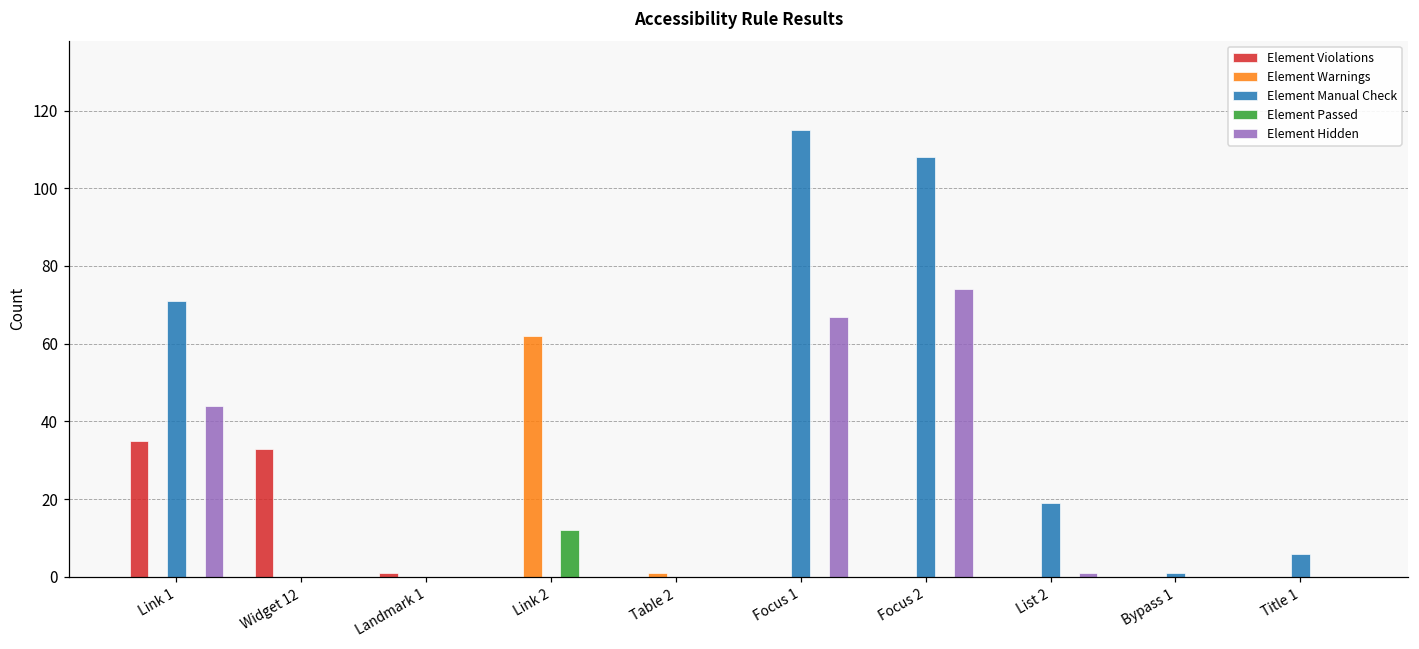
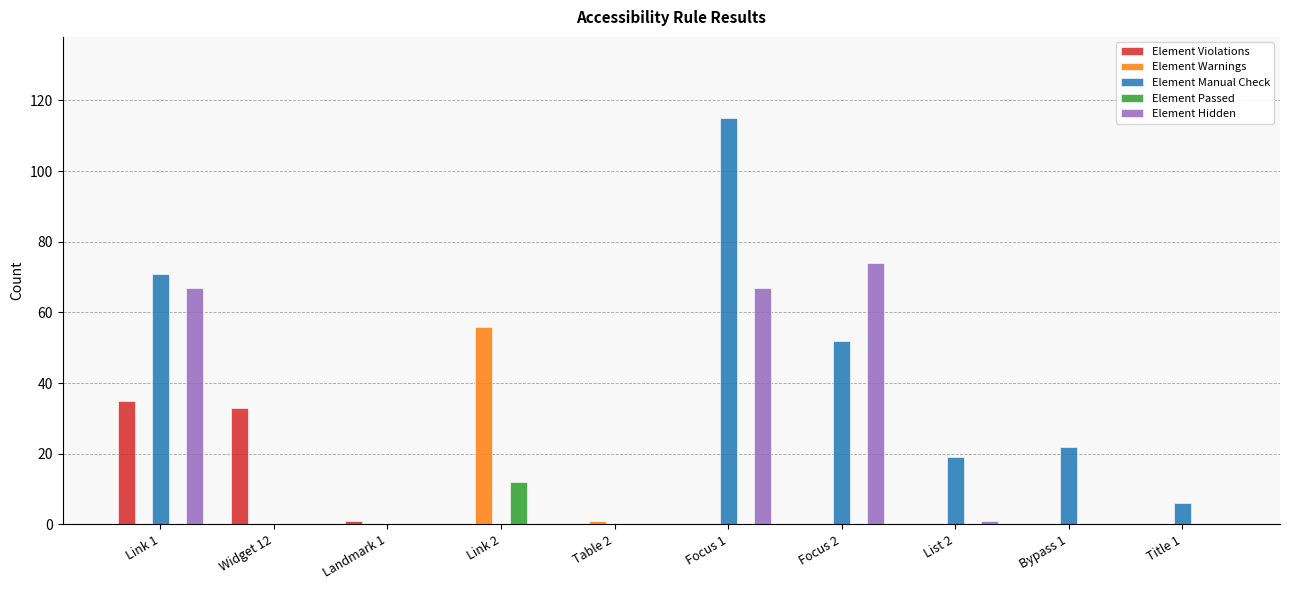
  {
    "Element Violations": {
      "Link 1": 35,
      "Widget 12": 33,
      "Landmark 1": 1,
      "Link 2": 0,
      "Table 2": 0,
      "Focus 1": 0,
      "Focus 2": 0,
      "List 2": 0,
      "Bypass 1": 0,
      "Title 1": 0
    },
    "Element Warnings": {
      "Link 1": 0,
      "Widget 12": 0,
      "Landmark 1": 0,
-     "Link 2": 62,
+     "Link 2": 56,
      "Table 2": 1,
      "Focus 1": 0,
      "Focus 2": 0,
      "List 2": 0,
      "Bypass 1": 0,
      "Title 1": 0
    },
    "Element Manual Check": {
      "Link 1": 71,
      "Widget 12": 0,
      "Landmark 1": 0,
      "Link 2": 0,
      "Table 2": 0,
      "Focus 1": 115,
-     "Focus 2": 108,
+     "Focus 2": 52,
      "List 2": 19,
-     "Bypass 1": 1,
+     "Bypass 1": 22,
      "Title 1": 6
    },
    "Element Passed": {
      "Link 1": 0,
      "Widget 12": 0,
      "Landmark 1": 0,
      "Link 2": 12,
      "Table 2": 0,
      "Focus 1": 0,
      "Focus 2": 0,
      "List 2": 0,
      "Bypass 1": 0,
      "Title 1": 0
    },
    "Element Hidden": {
-     "Link 1": 44,
+     "Link 1": 67,
      "Widget 12": 0,
      "Landmark 1": 0,
      "Link 2": 0,
      "Table 2": 0,
      "Focus 1": 67,
      "Focus 2": 74,
      "List 2": 1,
      "Bypass 1": 0,
      "Title 1": 0
    }
  }
